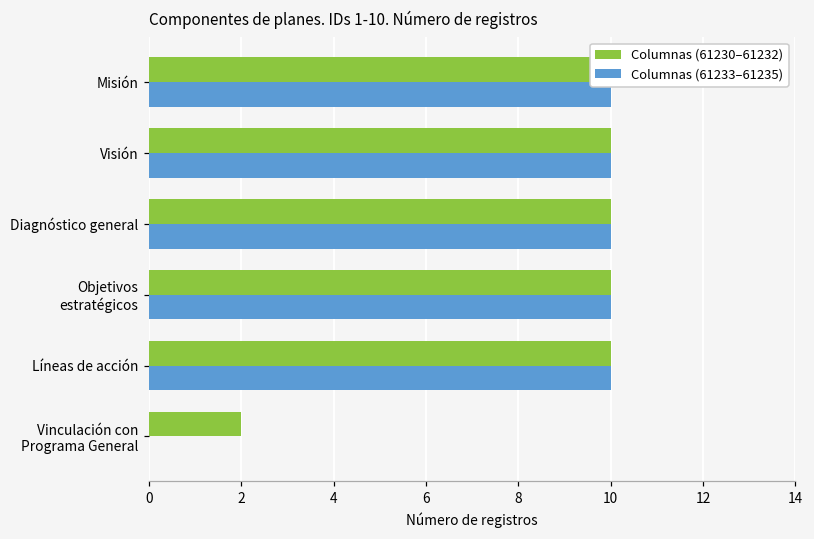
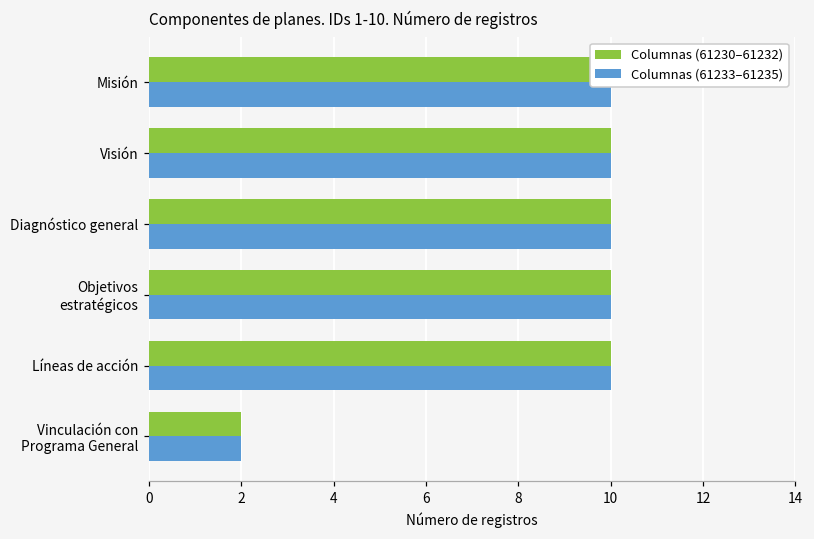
  {
    "Columnas (61230–61232)": {
      "Visión": 10,
      "Diagnóstico general": 10,
      "Objetivos estratégicos": 10,
      "Líneas de acción": 10,
      "Vinculación con Programa General": 2
    },
    "Columnas (61233–61235)": {
      "Misión": 10,
      "Visión": 10,
      "Diagnóstico general": 10,
      "Objetivos estratégicos": 10,
      "Líneas de acción": 10,
-     "Vinculación con Programa General": 0
+     "Vinculación con Programa General": 2
    }
  }
